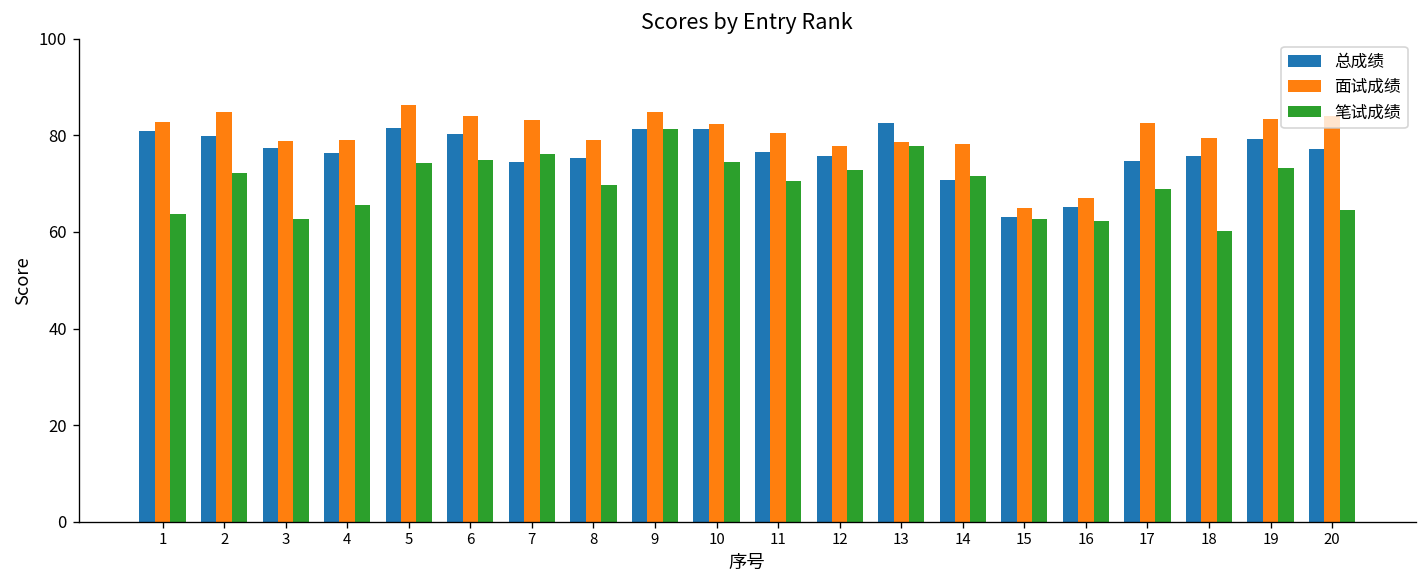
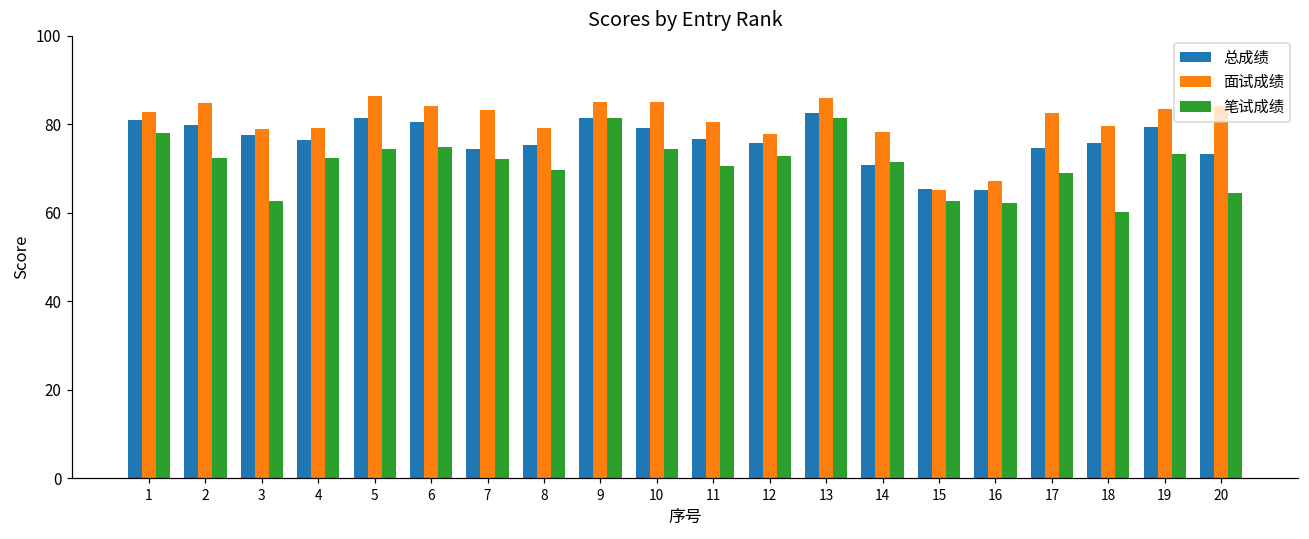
  {
    "总成绩": {
      "1": 81,
      "2": 80,
      "3": 77,
      "4": 76,
      "5": 81,
      "6": 80,
      "7": 74,
      "8": 75,
      "9": 81,
-     "10": 81,
+     "10": 79,
      "11": 77,
      "12": 76,
      "13": 83,
      "14": 71,
-     "15": 63,
+     "15": 65,
      "16": 65,
      "17": 75,
      "18": 76,
      "19": 79,
-     "20": 77
+     "20": 73
    },
    "面试成绩": {
      "1": 83,
      "2": 85,
      "3": 79,
      "4": 79,
      "5": 86,
      "6": 84,
      "7": 83,
      "8": 79,
      "9": 85,
-     "10": 82,
+     "10": 85,
      "11": 80,
      "12": 78,
-     "13": 79,
+     "13": 86,
      "14": 78,
      "15": 65,
      "16": 67,
      "17": 83,
      "18": 80,
      "19": 83
    },
    "笔试成绩": {
-     "1": 64,
+     "1": 78,
      "2": 72,
      "3": 63,
-     "4": 66,
+     "4": 72,
      "5": 74,
      "6": 75,
-     "7": 76,
+     "7": 72,
      "8": 70,
      "9": 81,
      "10": 74,
      "11": 71,
      "12": 73,
-     "13": 78,
+     "13": 81,
      "14": 72,
      "15": 63,
      "16": 62,
      "17": 69,
      "18": 60,
      "19": 73,
      "20": 65
    }
  }
